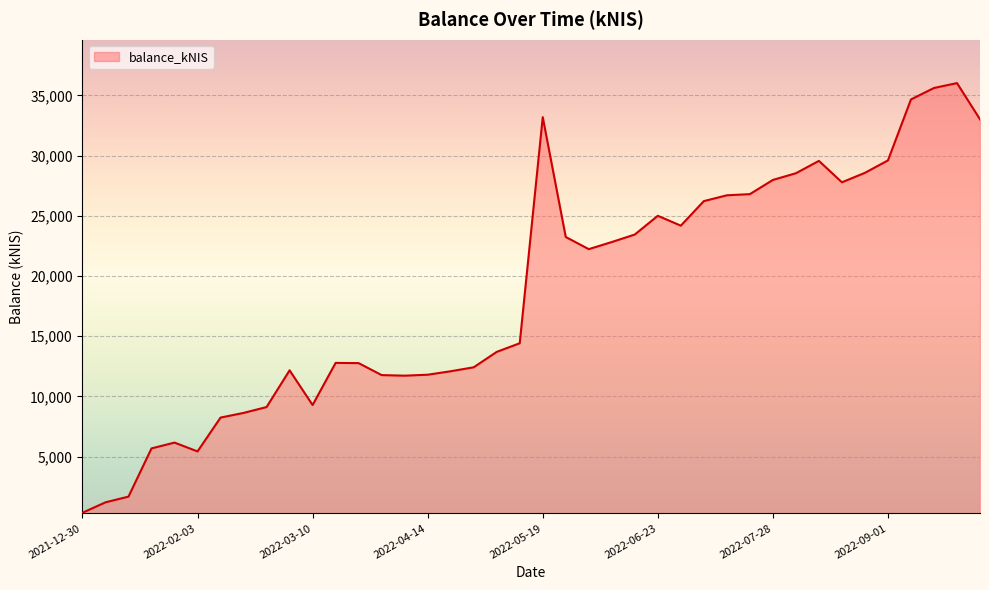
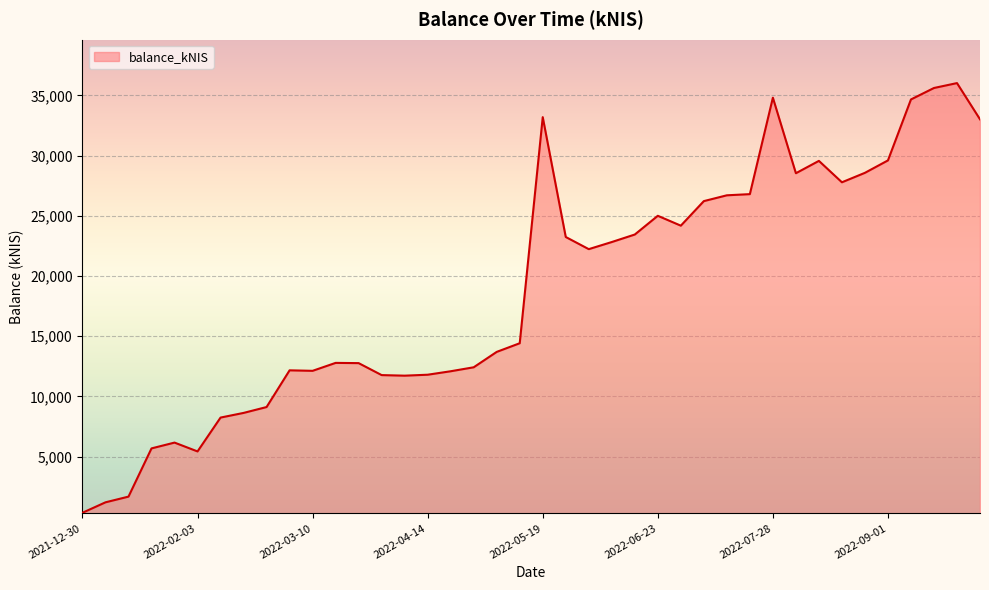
  {
    "2021-12-30": "300",
    "2022-02-03": "5,400",
-   "2022-03-10": "9,300",
+   "2022-03-10": "12,100",
    "2022-04-14": "11,800",
    "2022-05-19": "33,200",
    "2022-06-23": "25,000",
-   "2022-07-28": "28,000",
+   "2022-07-28": "34,800",
    "2022-09-01": "29,600"
  }
